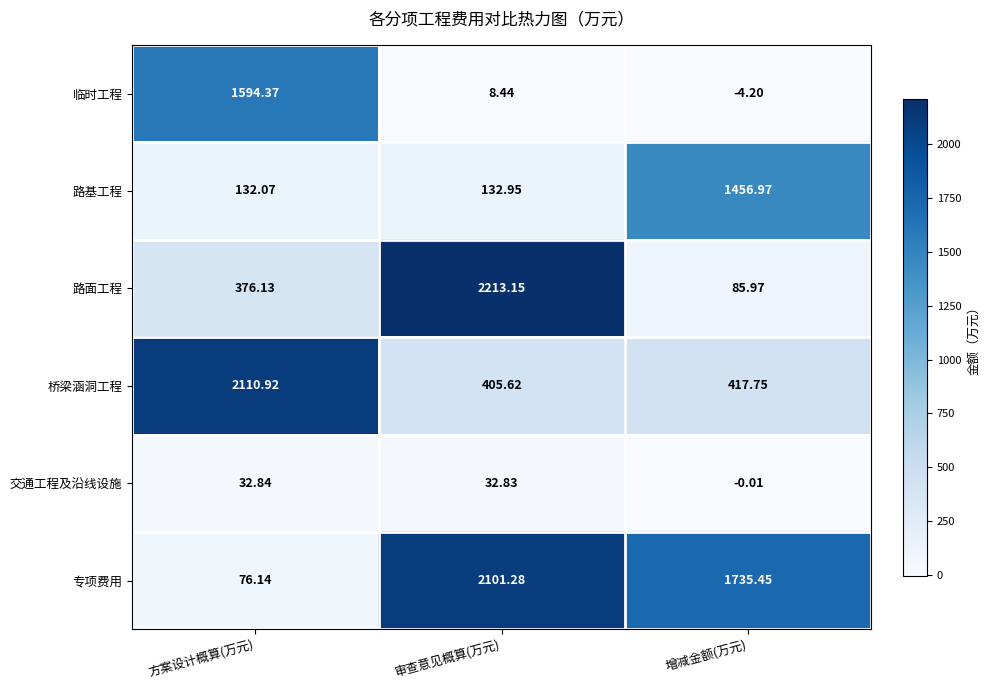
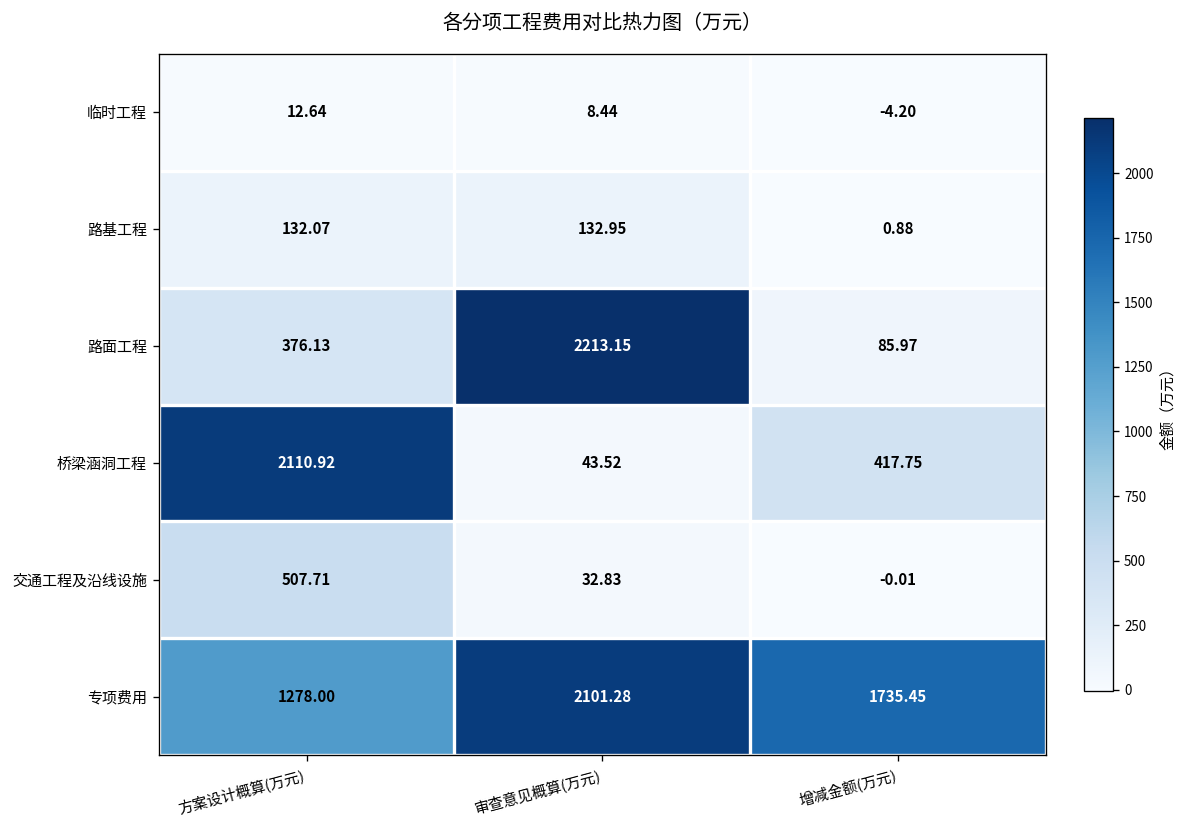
  {
    "临时工程": {
-     "方案设计概算(万元)": 1594.37,
+     "方案设计概算(万元)": 12.64,
      "审查意见概算(万元)": 8.44,
      "增减金额(万元)": -4.20
    },
    "路基工程": {
      "方案设计概算(万元)": 132.07,
      "审查意见概算(万元)": 132.95,
-     "增减金额(万元)": 1456.97
+     "增减金额(万元)": 0.88
    },
    "路面工程": {
      "方案设计概算(万元)": 376.13,
      "审查意见概算(万元)": 2213.15,
      "增减金额(万元)": 85.97
    },
    "桥梁涵洞工程": {
      "方案设计概算(万元)": 2110.92,
-     "审查意见概算(万元)": 405.62,
+     "审查意见概算(万元)": 43.52,
      "增减金额(万元)": 417.75
    },
    "交通工程及沿线设施": {
-     "方案设计概算(万元)": 32.84,
+     "方案设计概算(万元)": 507.71,
      "审查意见概算(万元)": 32.83,
      "增减金额(万元)": -0.01
    },
    "专项费用": {
-     "方案设计概算(万元)": 76.14,
+     "方案设计概算(万元)": 1278.00,
      "审查意见概算(万元)": 2101.28,
      "增减金额(万元)": 1735.45
    }
  }
